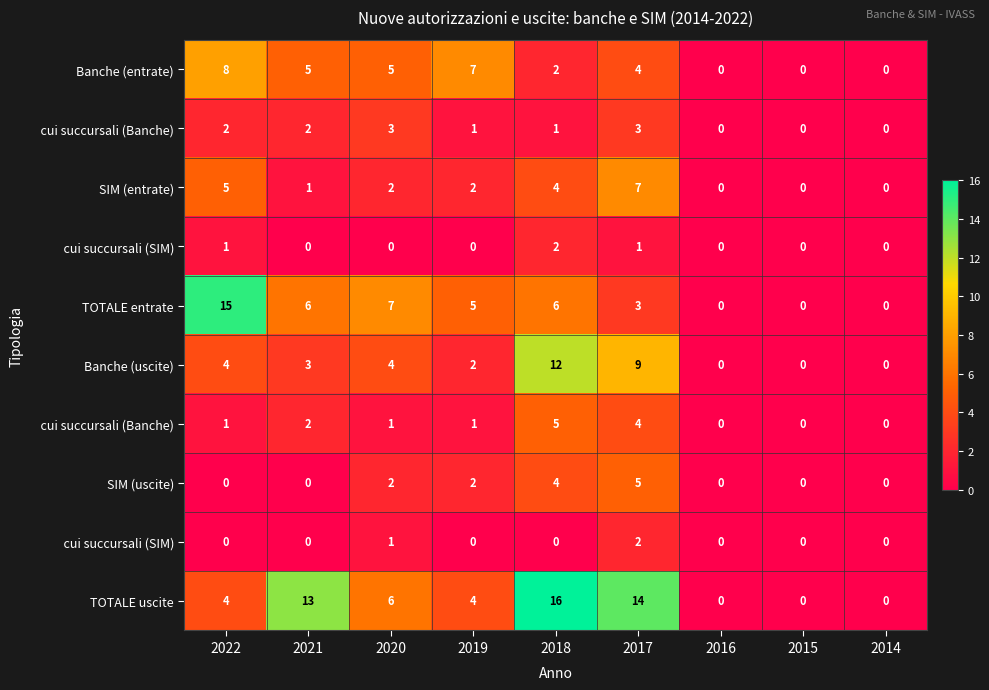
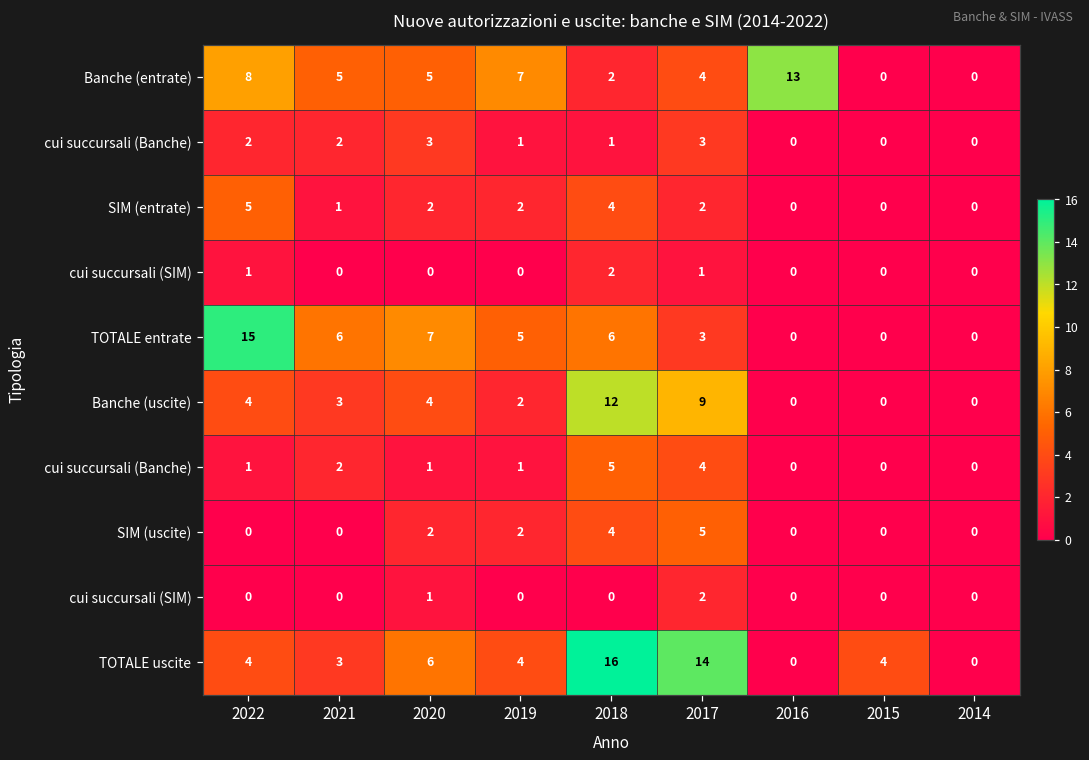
  {
    "Banche (entrate)": {
      "2022": 8,
      "2021": 5,
      "2020": 5,
      "2019": 7,
      "2018": 2,
      "2017": 4,
-     "2016": 0,
+     "2016": 13,
      "2015": 0,
      "2014": 0
    },
    "SIM (entrate)": {
      "2022": 5,
      "2021": 1,
      "2020": 2,
      "2019": 2,
      "2018": 4,
-     "2017": 7,
+     "2017": 2,
      "2016": 0,
      "2015": 0,
      "2014": 0
    },
    "TOTALE entrate": {
      "2022": 15,
      "2021": 6,
      "2020": 7,
      "2019": 5,
      "2018": 6,
      "2017": 3,
      "2016": 0,
      "2015": 0,
      "2014": 0
    },
    "Banche (uscite)": {
      "2022": 4,
      "2021": 3,
      "2020": 4,
      "2019": 2,
      "2018": 12,
      "2017": 9,
      "2016": 0,
      "2015": 0,
      "2014": 0
    },
    "SIM (uscite)": {
      "2022": 0,
      "2021": 0,
      "2020": 2,
      "2019": 2,
      "2018": 4,
      "2017": 5,
      "2016": 0,
      "2015": 0,
      "2014": 0
    },
    "TOTALE uscite": {
      "2022": 4,
-     "2021": 13,
+     "2021": 3,
      "2020": 6,
      "2019": 4,
      "2018": 16,
      "2017": 14,
      "2016": 0,
-     "2015": 0,
+     "2015": 4,
      "2014": 0
    }
  }
